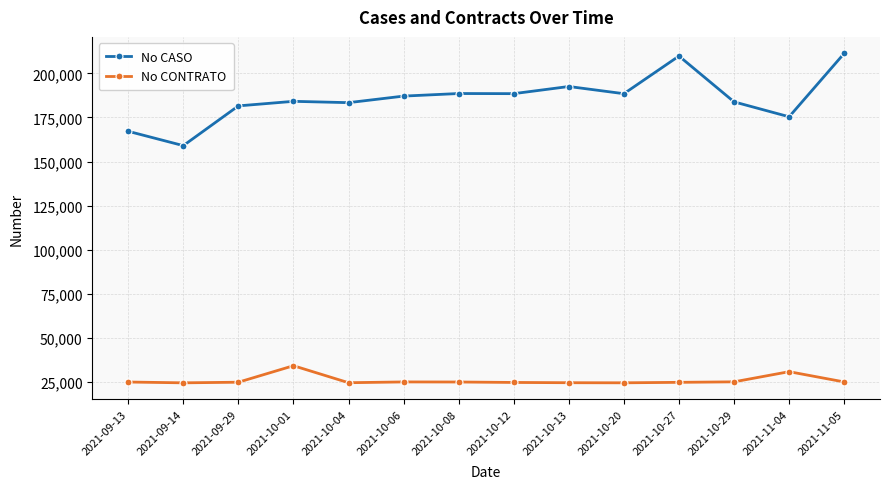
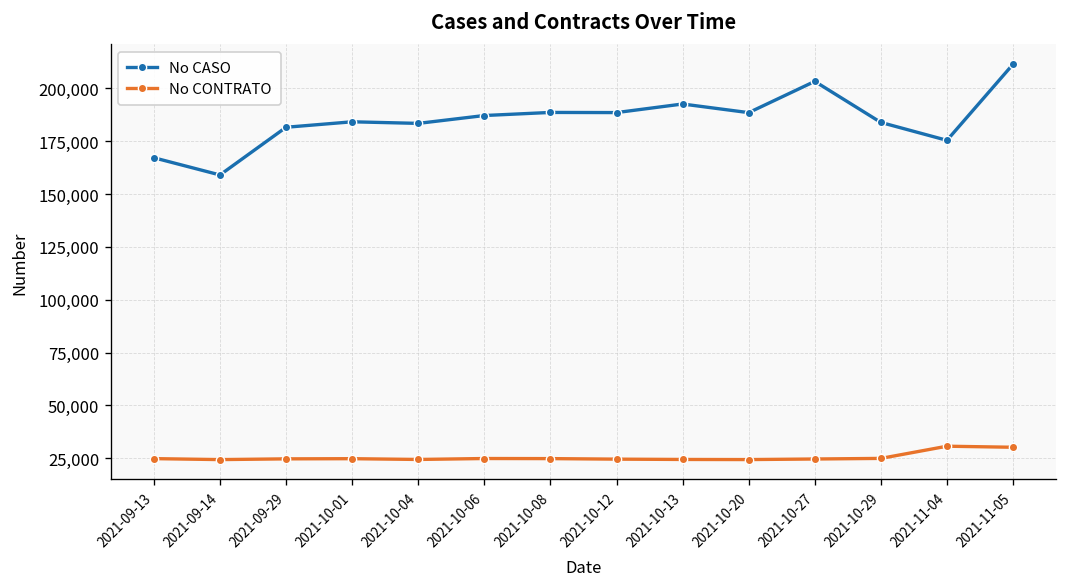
  {
    "No CASO": {
      "2021-09-13": "167,000",
      "2021-09-14": "159,000",
      "2021-09-29": "182,000",
      "2021-10-01": "184,000",
      "2021-10-04": "183,000",
      "2021-10-06": "187,000",
      "2021-10-08": "189,000",
      "2021-10-12": "189,000",
      "2021-10-13": "193,000",
      "2021-10-20": "189,000",
-     "2021-10-27": "210,000",
+     "2021-10-27": "203,000",
      "2021-10-29": "184,000",
      "2021-11-04": "175,000",
      "2021-11-05": "211,000"
    },
    "No CONTRATO": {
      "2021-09-13": "25,000",
      "2021-09-14": "24,000",
      "2021-09-29": "25,000",
-     "2021-10-01": "34,000",
+     "2021-10-01": "25,000",
      "2021-10-04": "24,000",
      "2021-10-06": "25,000",
      "2021-10-08": "25,000",
      "2021-10-12": "25,000",
      "2021-10-13": "24,000",
      "2021-10-20": "24,000",
      "2021-10-27": "25,000",
      "2021-10-29": "25,000",
      "2021-11-04": "31,000",
-     "2021-11-05": "25,000"
+     "2021-11-05": "30,000"
    }
  }
